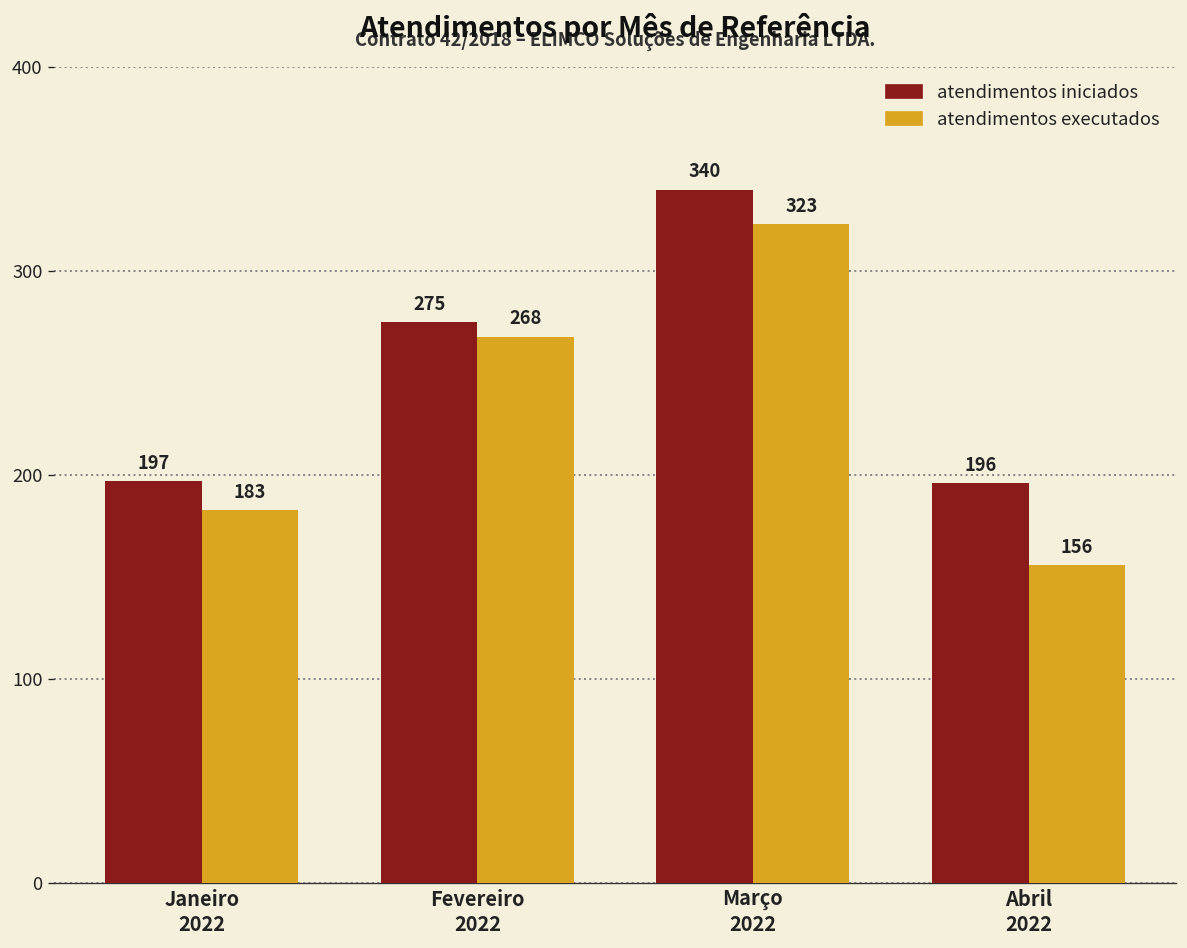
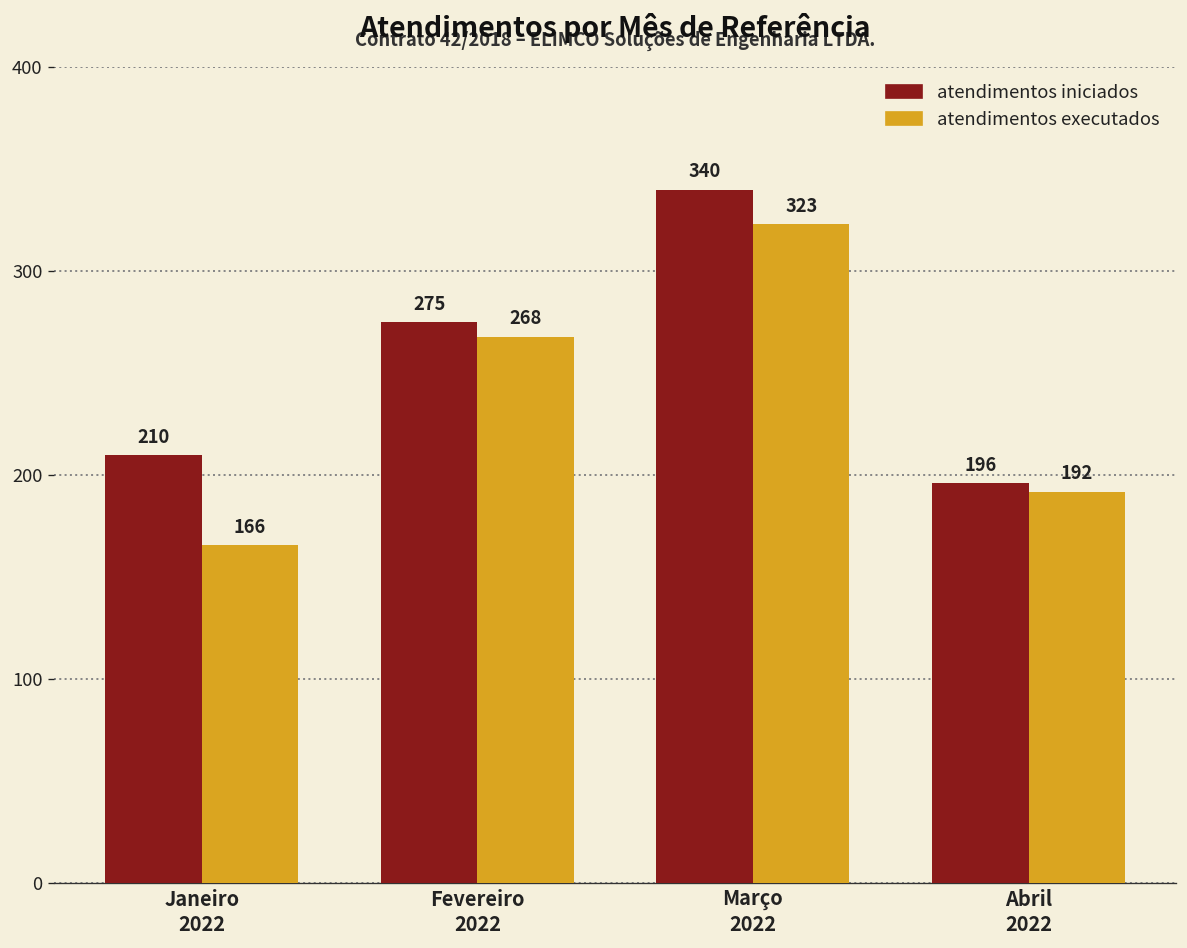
  {
    "atendimentos iniciados": {
-     "Janeiro 2022": 197,
+     "Janeiro 2022": 210,
      "Fevereiro 2022": 275,
      "Março 2022": 340,
      "Abril 2022": 196
    },
    "atendimentos executados": {
-     "Janeiro 2022": 183,
+     "Janeiro 2022": 166,
      "Fevereiro 2022": 268,
      "Março 2022": 323,
-     "Abril 2022": 156
+     "Abril 2022": 192
    }
  }
